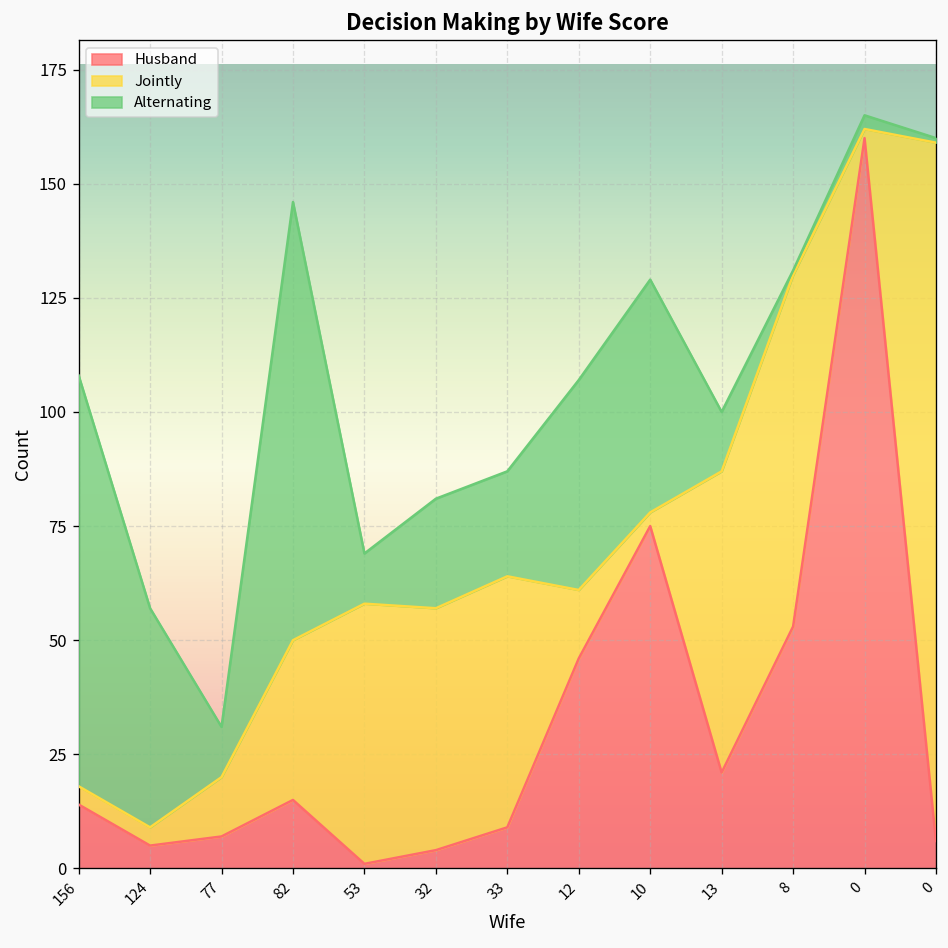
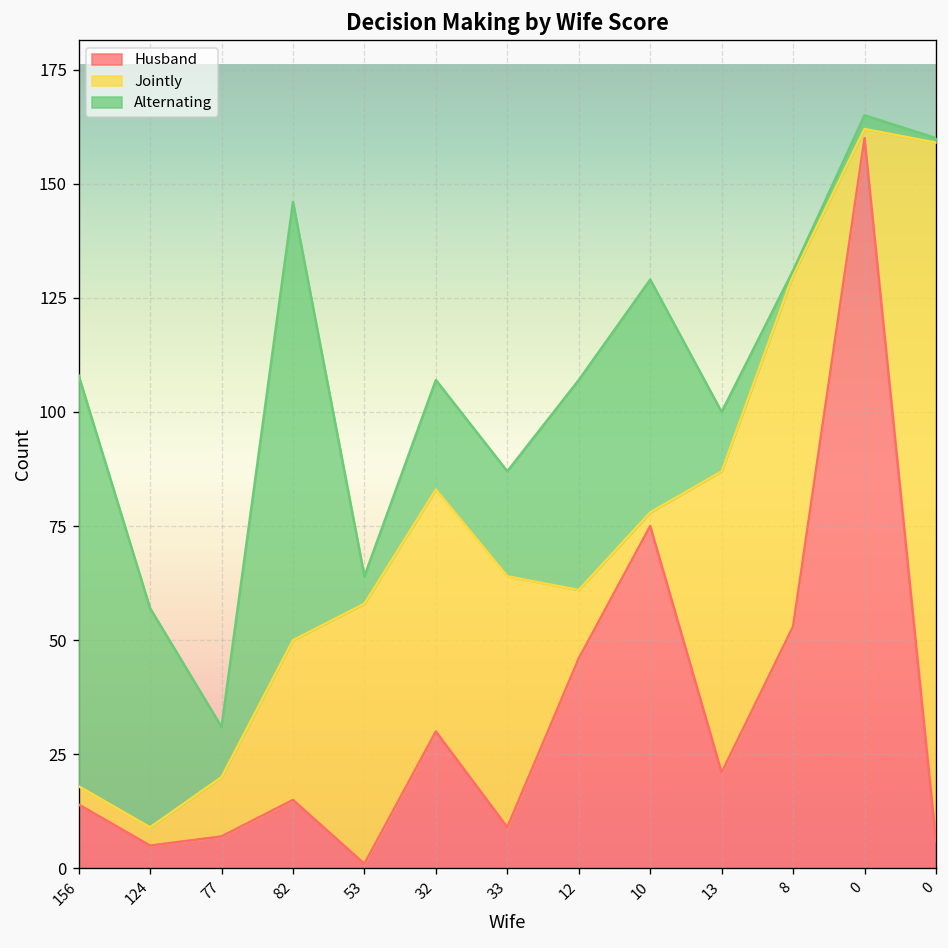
  {
    "Husband": {
      "156": 14,
      "124": 5,
      "77": 7,
      "82": 15,
      "53": 1,
-     "32": 4,
+     "32": 30,
      "33": 9,
      "12": 46,
      "10": 75,
      "13": 21,
      "8": 53
    },
    "Jointly": {
      "156": 4,
      "124": 4,
      "77": 13,
      "82": 35,
      "53": 57,
      "32": 53,
      "33": 55,
      "12": 15,
      "10": 3,
      "13": 66,
      "8": 77
    },
    "Alternating": {
      "156": 90,
      "124": 48,
      "77": 11,
      "82": 96,
-     "53": 11,
+     "53": 6,
      "32": 24,
      "33": 23,
      "12": 46,
      "10": 51,
      "13": 13,
      "8": 1
    }
  }
